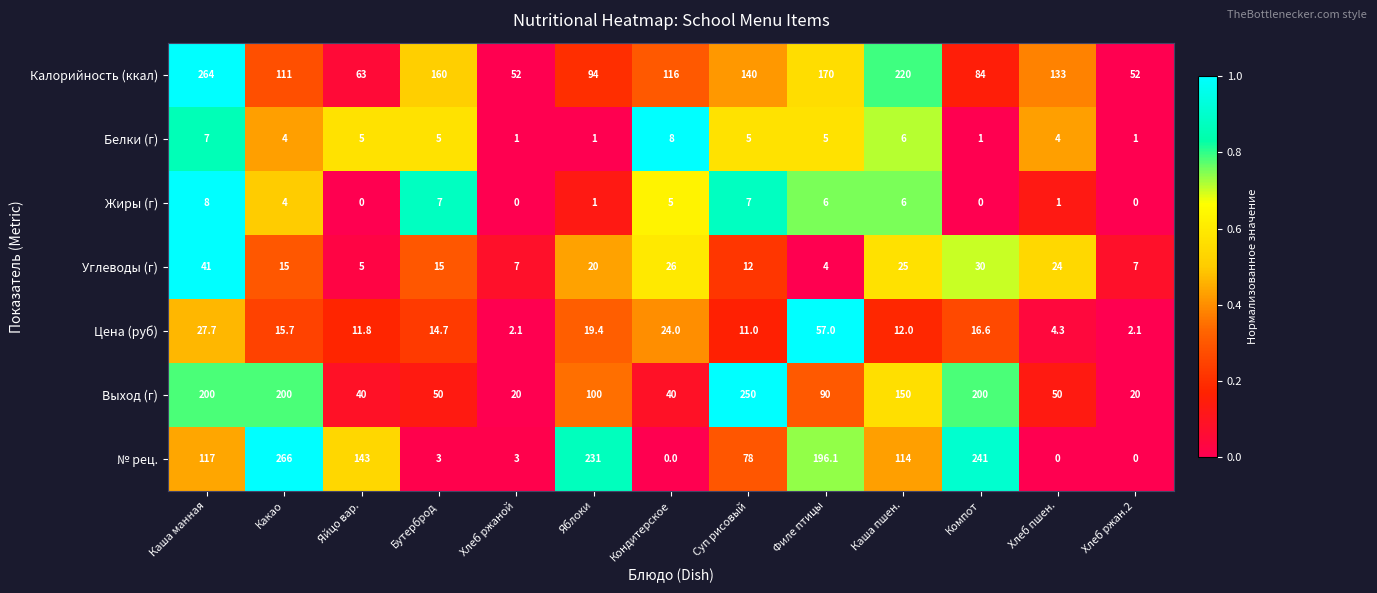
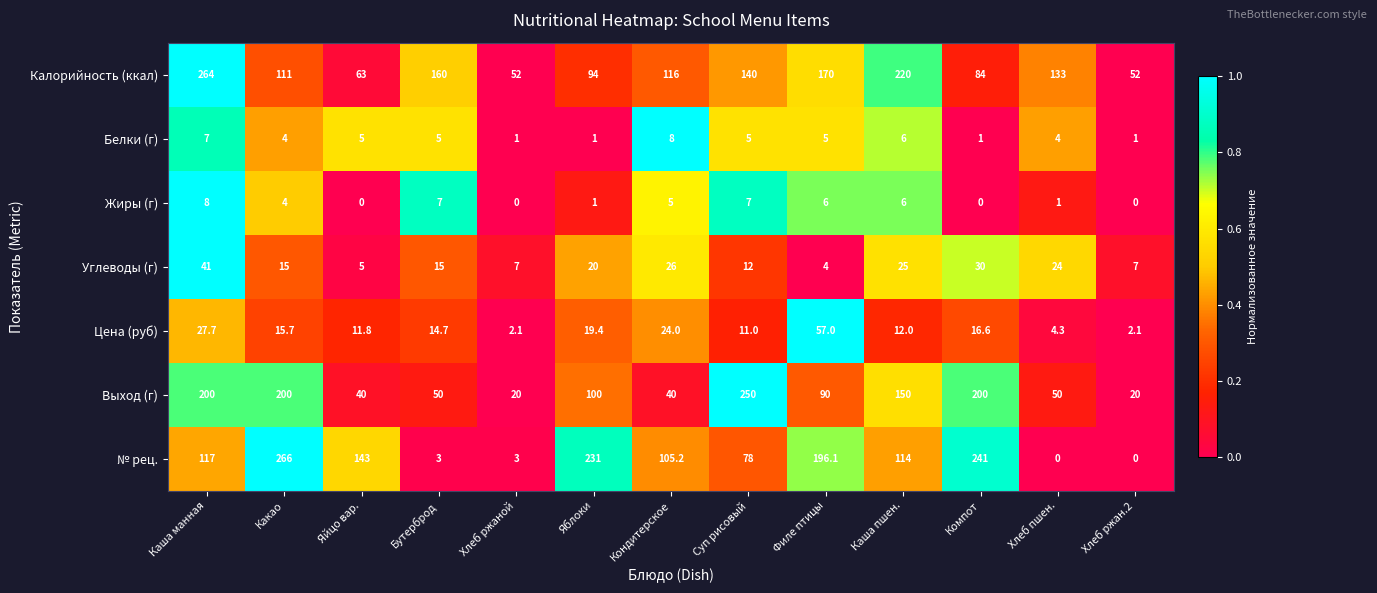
  {
    "Калорийность (ккал)": {
      "Каша манная": 264,
      "Какао": 111,
      "Яйцо вар.": 63,
      "Бутерброд": 160,
      "Хлеб ржаной": 52,
      "Яблоки": 94,
      "Кондитерское": 116,
      "Суп рисовый": 140,
      "Филе птицы": 170,
      "Каша пшен.": 220,
      "Компот": 84,
      "Хлеб пшен.": 133,
      "Хлеб ржан.2": 52
    },
    "Белки (г)": {
      "Каша манная": 7,
      "Какао": 4,
      "Яйцо вар.": 5,
      "Бутерброд": 5,
      "Хлеб ржаной": 1,
      "Яблоки": 1,
      "Кондитерское": 8,
      "Суп рисовый": 5,
      "Филе птицы": 5,
      "Каша пшен.": 6,
      "Компот": 1,
      "Хлеб пшен.": 4,
      "Хлеб ржан.2": 1
    },
    "Жиры (г)": {
      "Каша манная": 8,
      "Какао": 4,
      "Яйцо вар.": 0,
      "Бутерброд": 7,
      "Хлеб ржаной": 0,
      "Яблоки": 1,
      "Кондитерское": 5,
      "Суп рисовый": 7,
      "Филе птицы": 6,
      "Каша пшен.": 6,
      "Компот": 0,
      "Хлеб пшен.": 1,
      "Хлеб ржан.2": 0
    },
    "Углеводы (г)": {
      "Каша манная": 41,
      "Какао": 15,
      "Яйцо вар.": 5,
      "Бутерброд": 15,
      "Хлеб ржаной": 7,
      "Яблоки": 20,
      "Кондитерское": 26,
      "Суп рисовый": 12,
      "Филе птицы": 4,
      "Каша пшен.": 25,
      "Компот": 30,
      "Хлеб пшен.": 24,
      "Хлеб ржан.2": 7
    },
    "Цена (руб)": {
      "Каша манная": 27.7,
      "Какао": 15.7,
      "Яйцо вар.": 11.8,
      "Бутерброд": 14.7,
      "Хлеб ржаной": 2.1,
      "Яблоки": 19.4,
      "Кондитерское": 24.0,
      "Суп рисовый": 11.0,
      "Филе птицы": 57.0,
      "Каша пшен.": 12.0,
      "Компот": 16.6,
      "Хлеб пшен.": 4.3,
      "Хлеб ржан.2": 2.1
    },
    "Выход (г)": {
      "Каша манная": 200,
      "Какао": 200,
      "Яйцо вар.": 40,
      "Бутерброд": 50,
      "Хлеб ржаной": 20,
      "Яблоки": 100,
      "Кондитерское": 40,
      "Суп рисовый": 250,
      "Филе птицы": 90,
      "Каша пшен.": 150,
      "Компот": 200,
      "Хлеб пшен.": 50,
      "Хлеб ржан.2": 20
    },
    "№ рец.": {
      "Каша манная": 117,
      "Какао": 266,
      "Яйцо вар.": 143,
      "Бутерброд": 3,
      "Хлеб ржаной": 3,
      "Яблоки": 231,
-     "Кондитерское": 0.0,
+     "Кондитерское": 105.2,
      "Суп рисовый": 78,
      "Филе птицы": 196.1,
      "Каша пшен.": 114,
      "Компот": 241,
      "Хлеб пшен.": 0,
      "Хлеб ржан.2": 0
    }
  }
